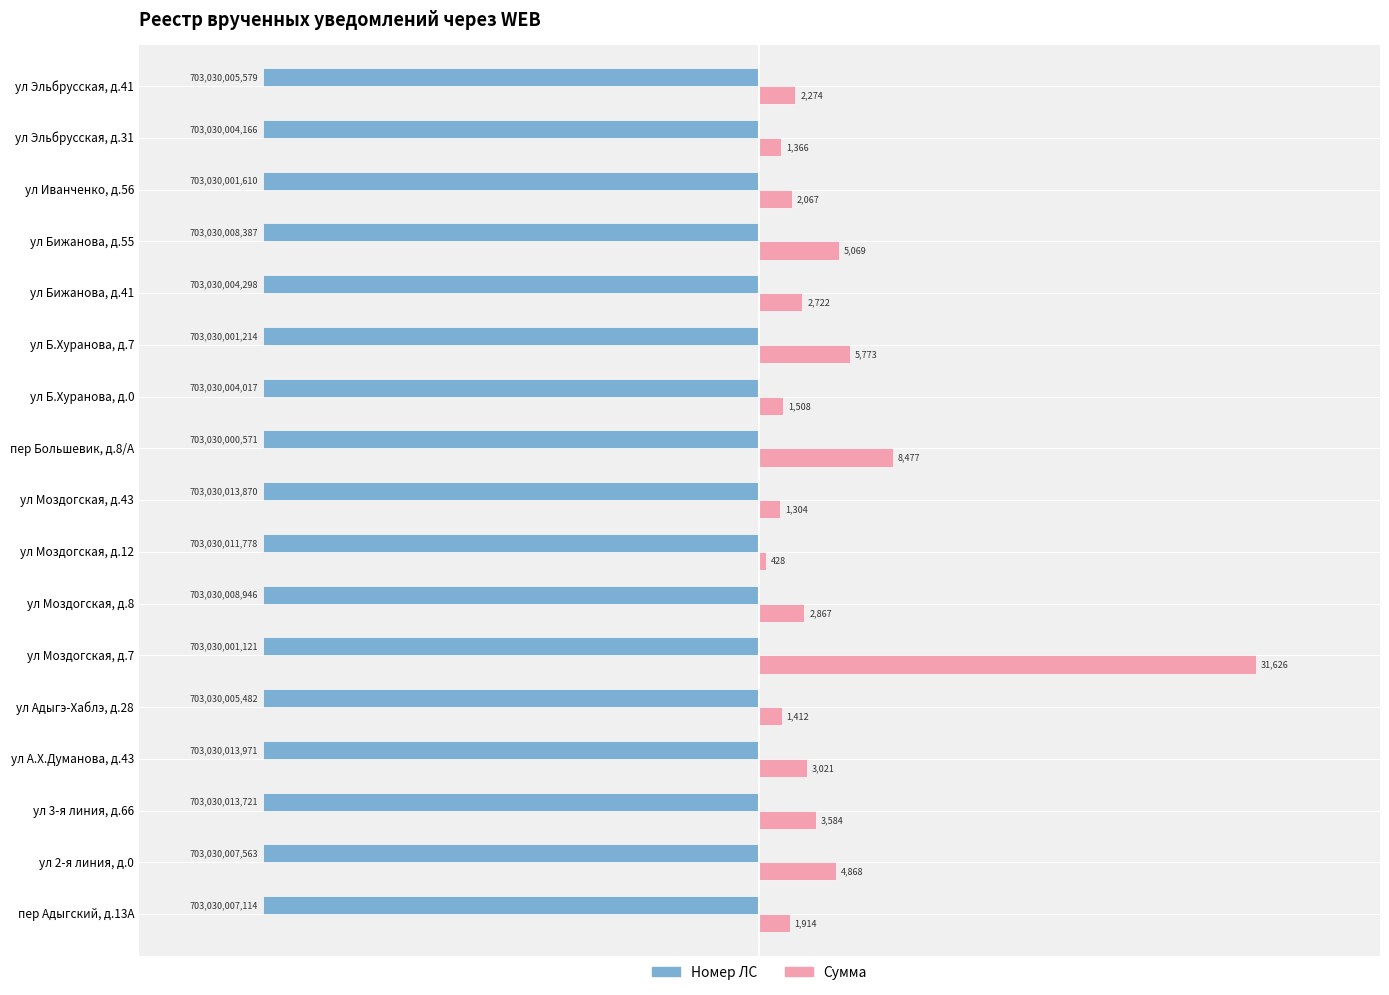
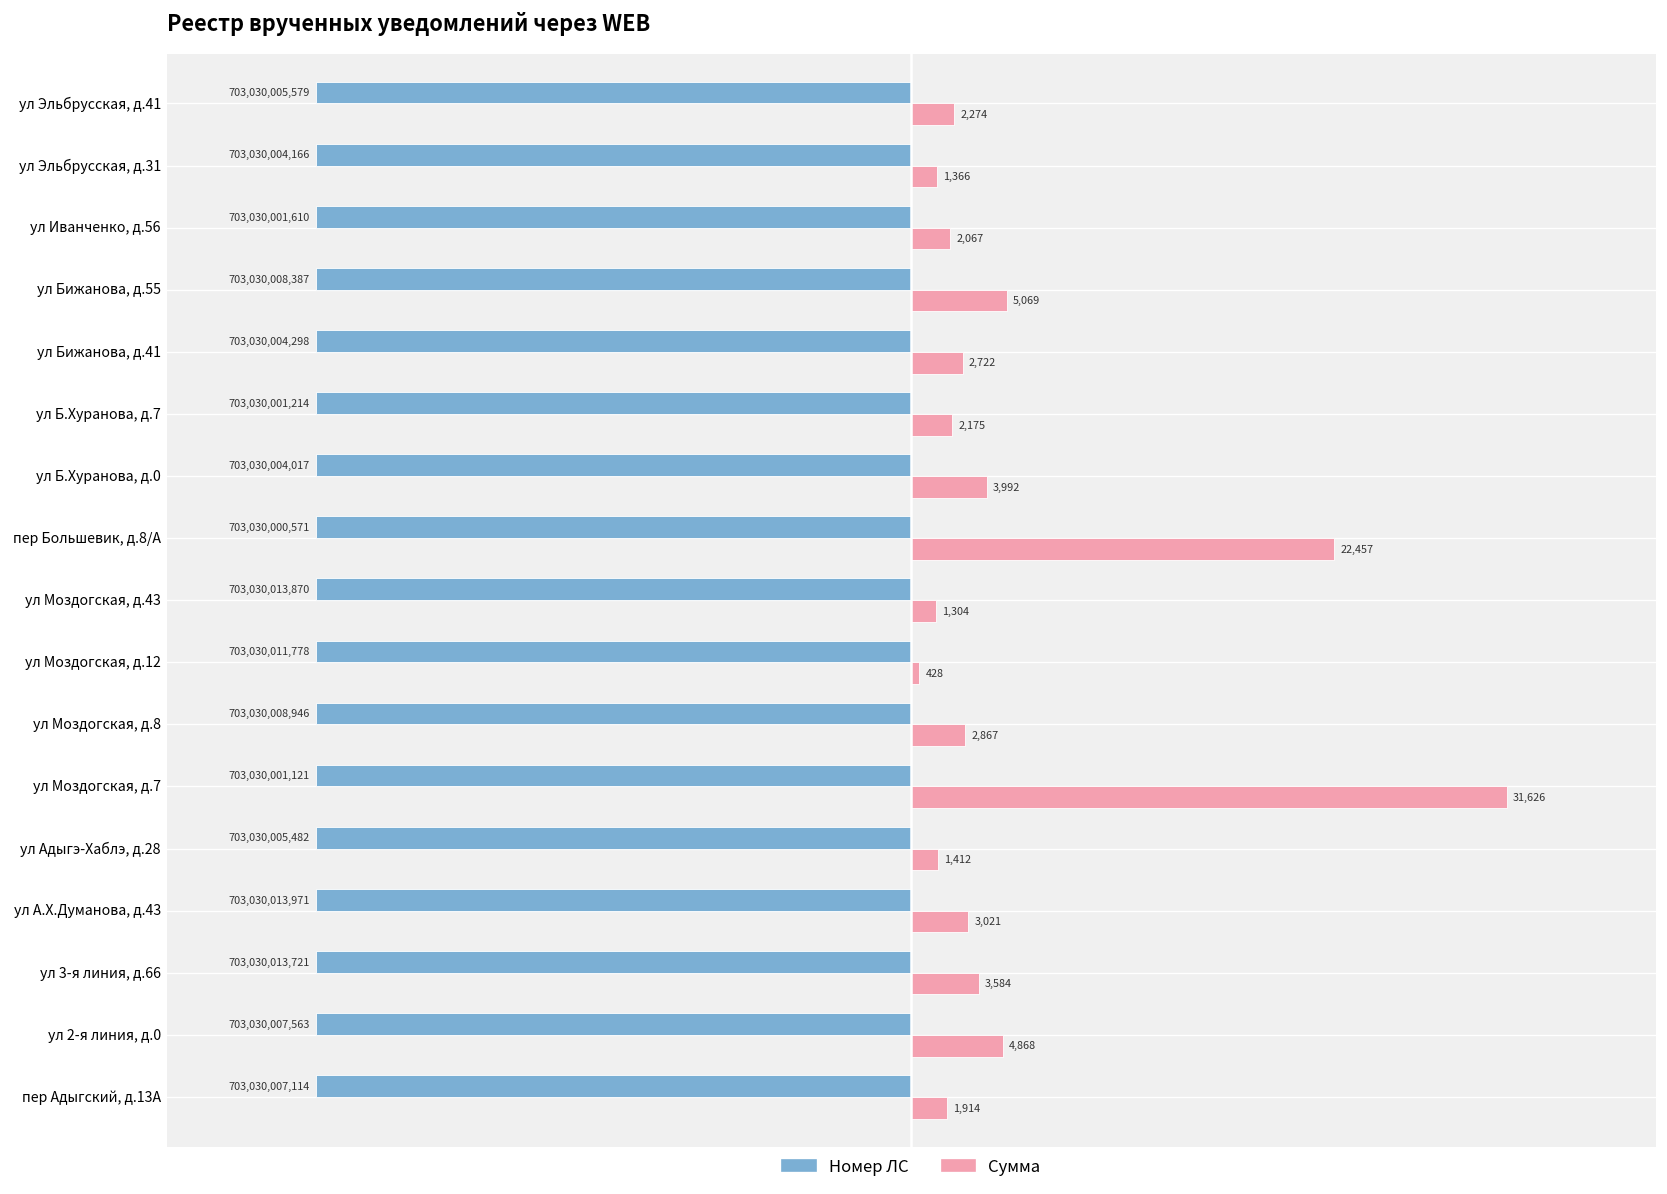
  {
    "Сумма": {
      "ул Эльбрусская, д.41": "2,274",
      "ул Эльбрусская, д.31": "1,366",
      "ул Иванченко, д.56": "2,067",
      "ул Бижанова, д.55": "5,069",
      "ул Бижанова, д.41": "2,722",
-     "ул Б.Хуранова, д.7": "5,773",
-     "ул Б.Хуранова, д.0": "1,508",
-     "пер Большевик, д.8/А": "8,477",
+     "ул Б.Хуранова, д.7": "2,175",
+     "ул Б.Хуранова, д.0": "3,992",
+     "пер Большевик, д.8/А": "22,457",
      "ул Моздогская, д.43": "1,304",
      "ул Моздогская, д.12": "428",
      "ул Моздогская, д.8": "2,867",
      "ул Моздогская, д.7": "31,626",
      "ул Адыгэ-Хаблэ, д.28": "1,412",
      "ул А.Х.Думанова, д.43": "3,021",
      "ул 3-я линия, д.66": "3,584",
      "ул 2-я линия, д.0": "4,868",
      "пер Адыгский, д.13А": "1,914"
    }
  }
